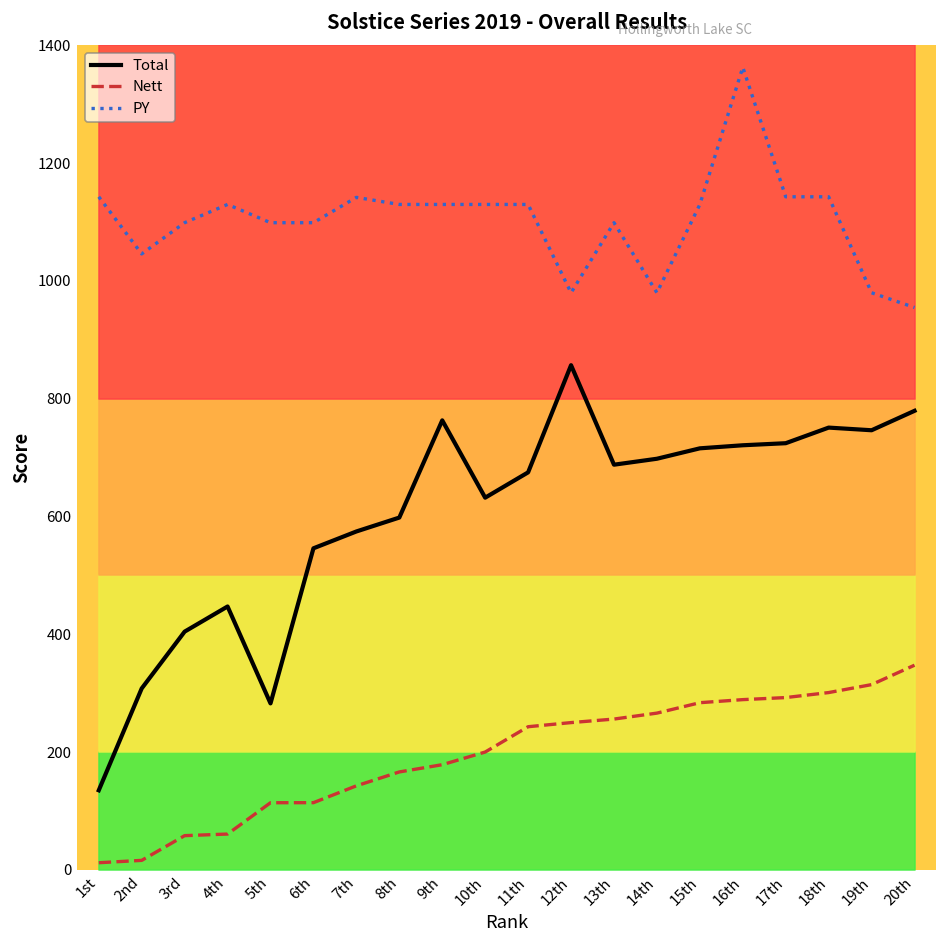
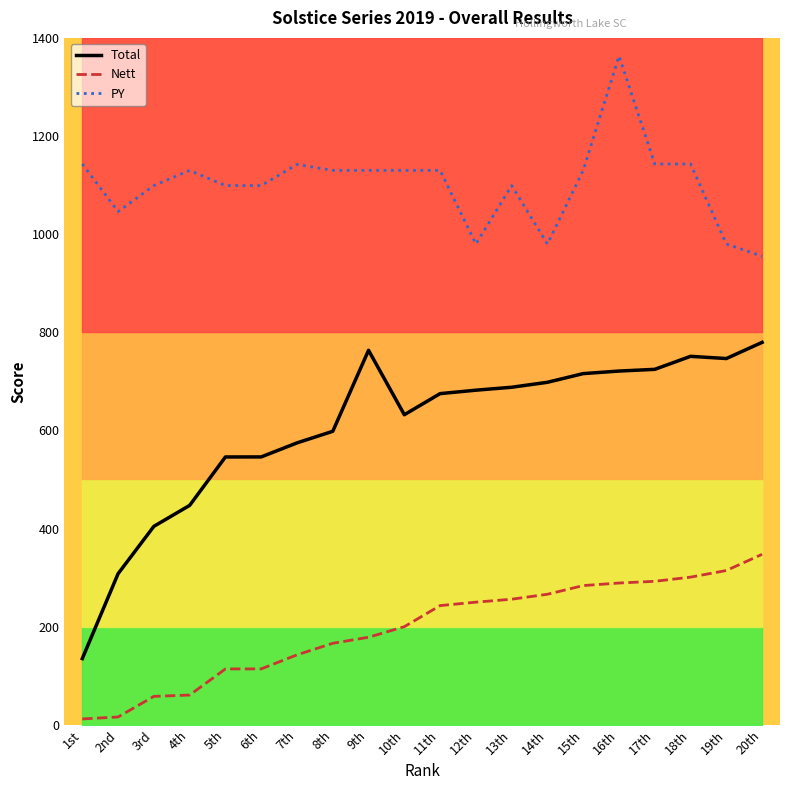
  {
    "Total": {
      "1st": 140,
      "2nd": 310,
      "3rd": 400,
      "4th": 450,
-     "5th": 280,
+     "5th": 550,
      "6th": 550,
      "7th": 570,
      "8th": 600,
      "9th": 760,
      "10th": 630,
      "11th": 680,
-     "12th": 860,
+     "12th": 680,
      "13th": 690,
      "14th": 700,
      "15th": 720,
      "16th": 720,
      "17th": 720,
      "18th": 750,
      "19th": 750,
      "20th": 780
    },
    "PY": {
      "1st": 1140,
      "2nd": 1050,
      "3rd": 1100,
      "4th": 1130,
      "5th": 1100,
      "6th": 1100,
      "7th": 1140,
      "8th": 1130,
      "9th": 1130,
      "10th": 1130,
      "11th": 1130,
      "12th": 980,
      "13th": 1100,
      "14th": 980,
      "15th": 1130,
      "16th": 1360,
      "17th": 1140,
      "18th": 1140,
      "19th": 980,
      "20th": 960
    }
  }
